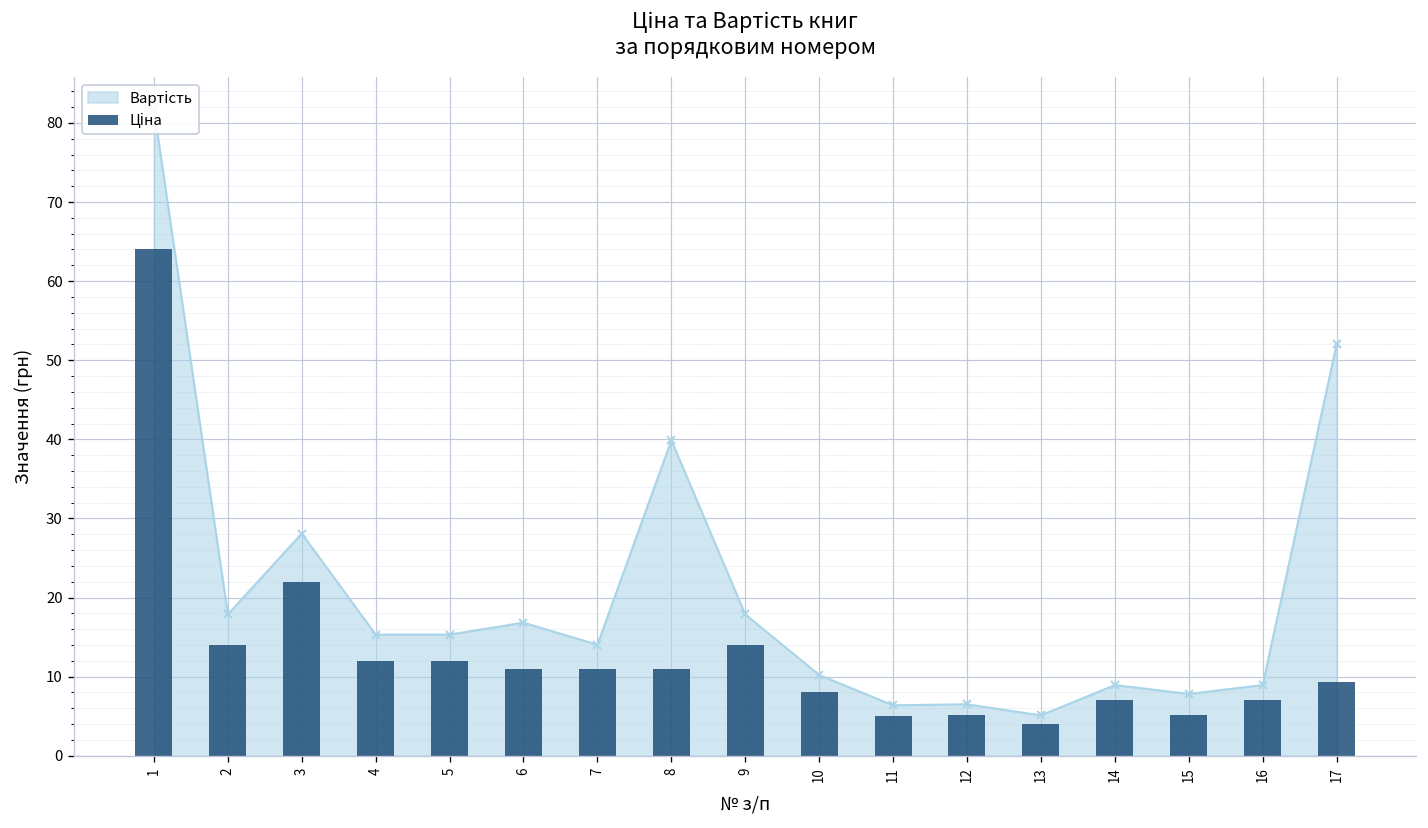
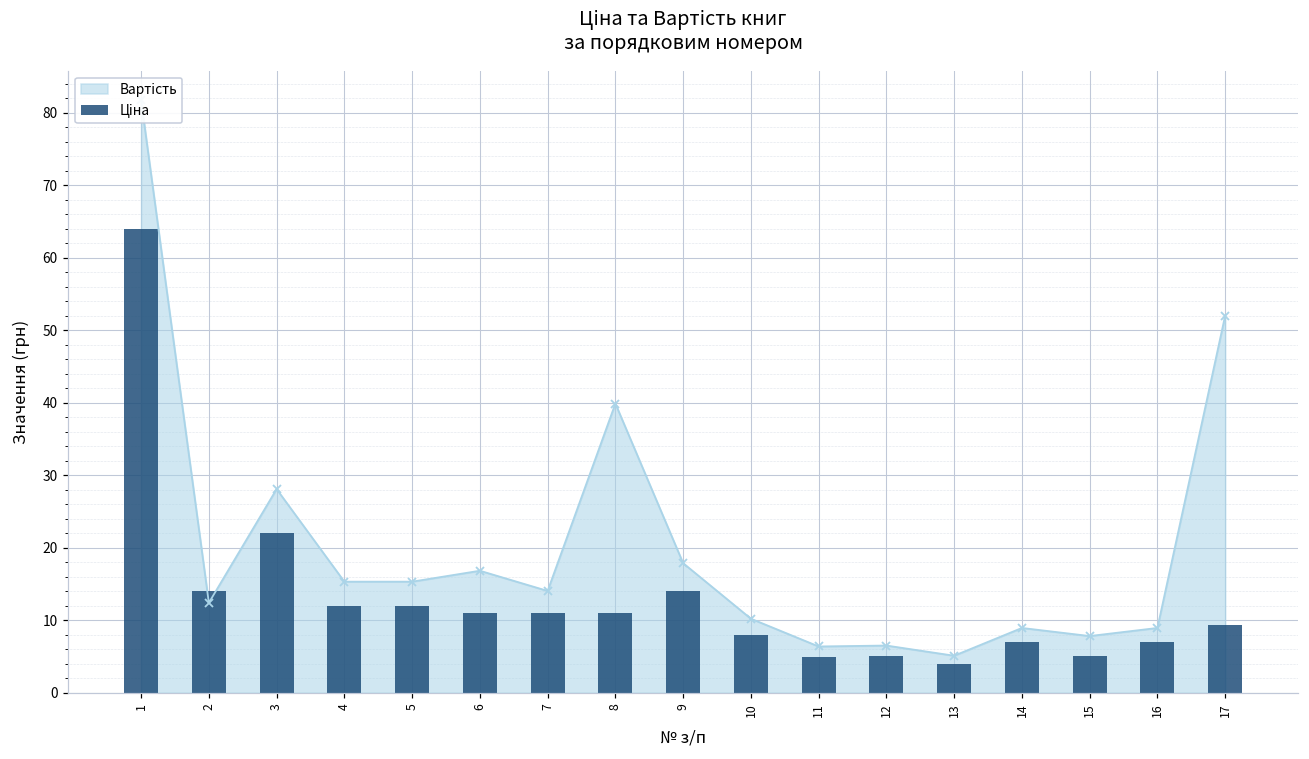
  {
    "Ціна": {
      "1": 64,
      "2": 14,
      "3": 22,
      "4": 12,
      "5": 12,
      "6": 11,
      "7": 11,
      "8": 11,
      "9": 14,
      "10": 8,
      "11": 5,
      "12": 5,
      "13": 4,
      "14": 7,
      "15": 5,
      "16": 7,
      "17": 9
    },
    "Вартість": {
-     "2": 18,
+     "2": 12,
      "3": 28,
      "4": 15,
      "5": 15,
      "6": 17,
      "7": 14,
      "8": 40,
      "9": 18,
      "10": 10,
      "11": 6,
      "12": 7,
      "13": 5,
      "14": 9,
      "15": 8,
      "16": 9,
      "17": 52
    }
  }
